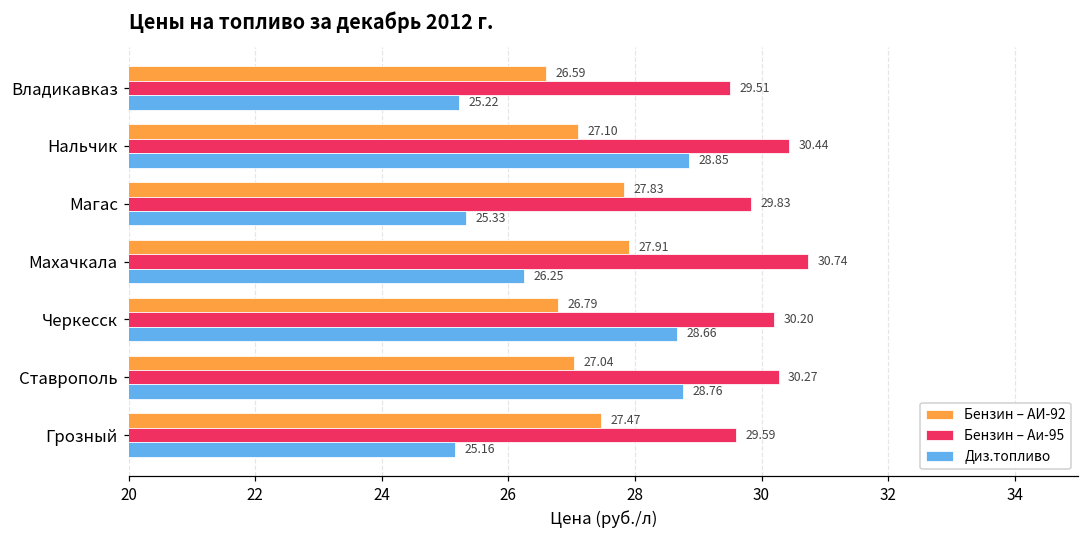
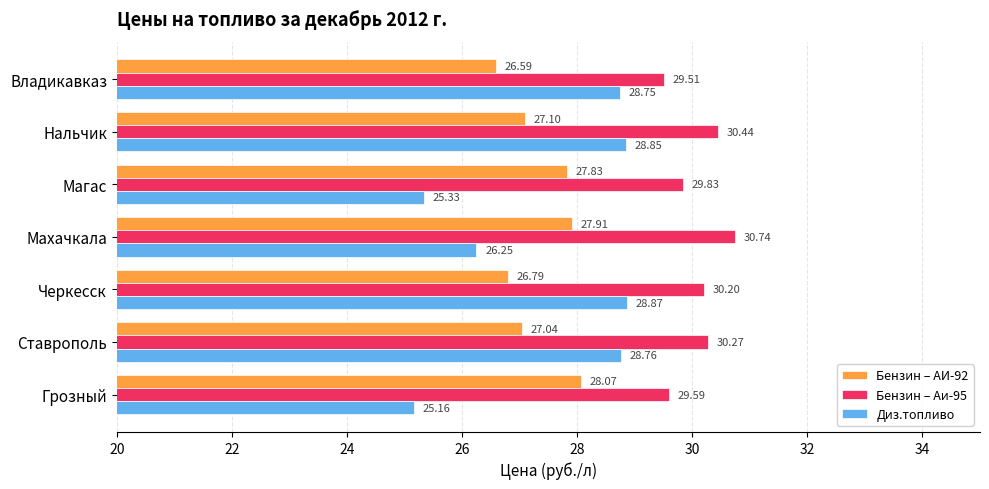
  {
    "Бензин – АИ-92": {
      "Владикавказ": 26.59,
      "Нальчик": 27.10,
      "Магас": 27.83,
      "Махачкала": 27.91,
      "Черкесск": 26.79,
      "Ставрополь": 27.04,
-     "Грозный": 27.47
+     "Грозный": 28.07
    },
    "Бензин – Аи-95": {
      "Владикавказ": 29.51,
      "Нальчик": 30.44,
      "Магас": 29.83,
      "Махачкала": 30.74,
      "Черкесск": 30.20,
      "Ставрополь": 30.27,
      "Грозный": 29.59
    },
    "Диз.топливо": {
-     "Владикавказ": 25.22,
+     "Владикавказ": 28.75,
      "Нальчик": 28.85,
      "Магас": 25.33,
      "Махачкала": 26.25,
-     "Черкесск": 28.66,
+     "Черкесск": 28.87,
      "Ставрополь": 28.76,
      "Грозный": 25.16
    }
  }
